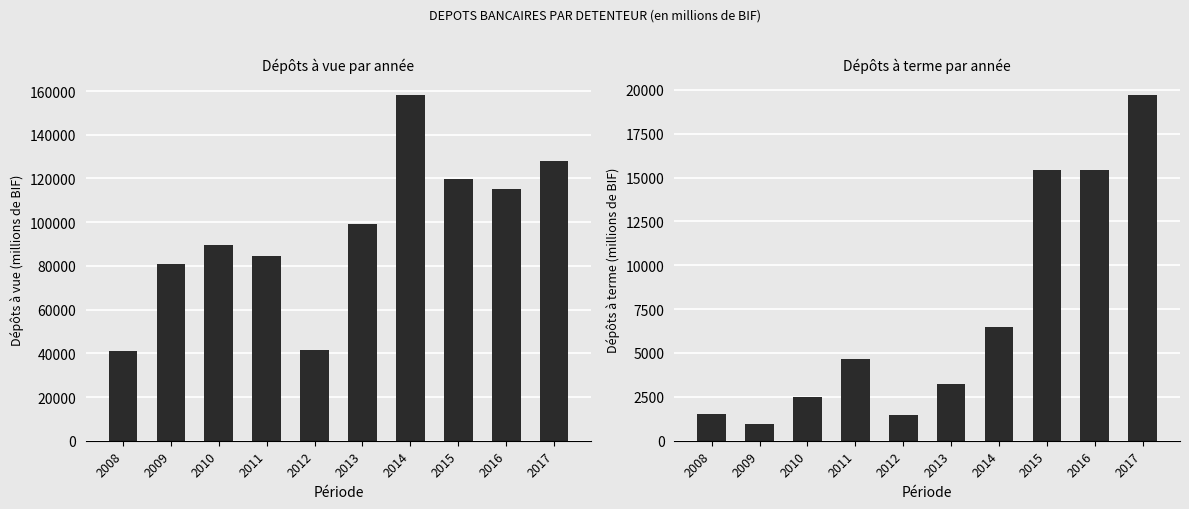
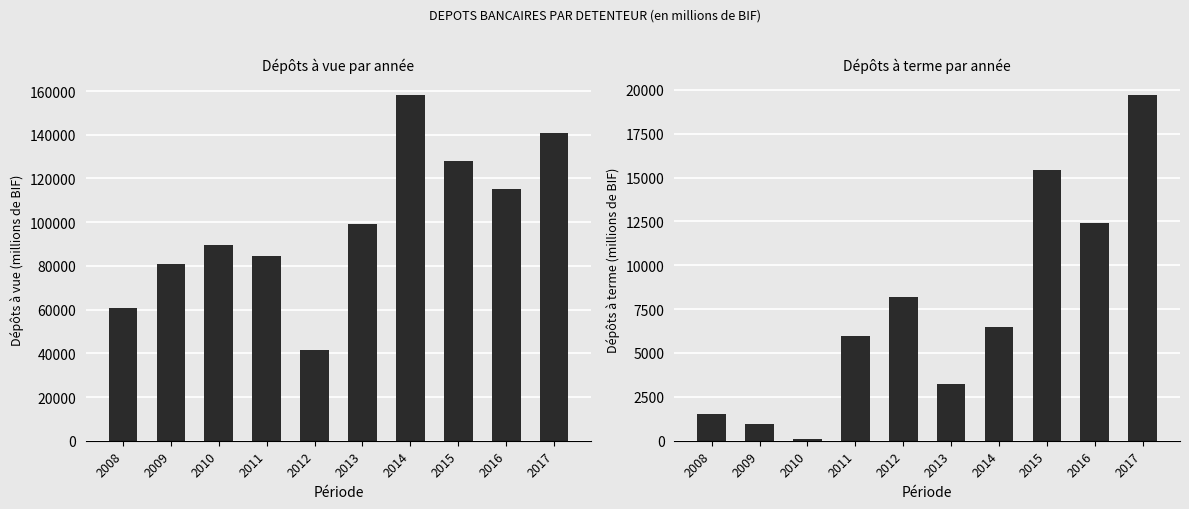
  {
    "Dépôts à vue par année": {
-     "2008": 41000,
+     "2008": 61000,
      "2009": 81000,
      "2010": 90000,
      "2011": 84000,
      "2012": 41000,
      "2013": 99000,
      "2014": 158000,
-     "2015": 120000,
+     "2015": 128000,
      "2016": 115000,
-     "2017": 128000
+     "2017": 141000
    },
    "Dépôts à terme par année": {
      "2008": 1500,
      "2009": 900,
-     "2010": 2500,
-     "2011": 4700,
-     "2012": 1500,
+     "2010": 100,
+     "2011": 6000,
+     "2012": 8200,
      "2013": 3300,
      "2014": 6500,
      "2015": 15400,
-     "2016": 15400,
+     "2016": 12400,
      "2017": 19700
    }
  }
